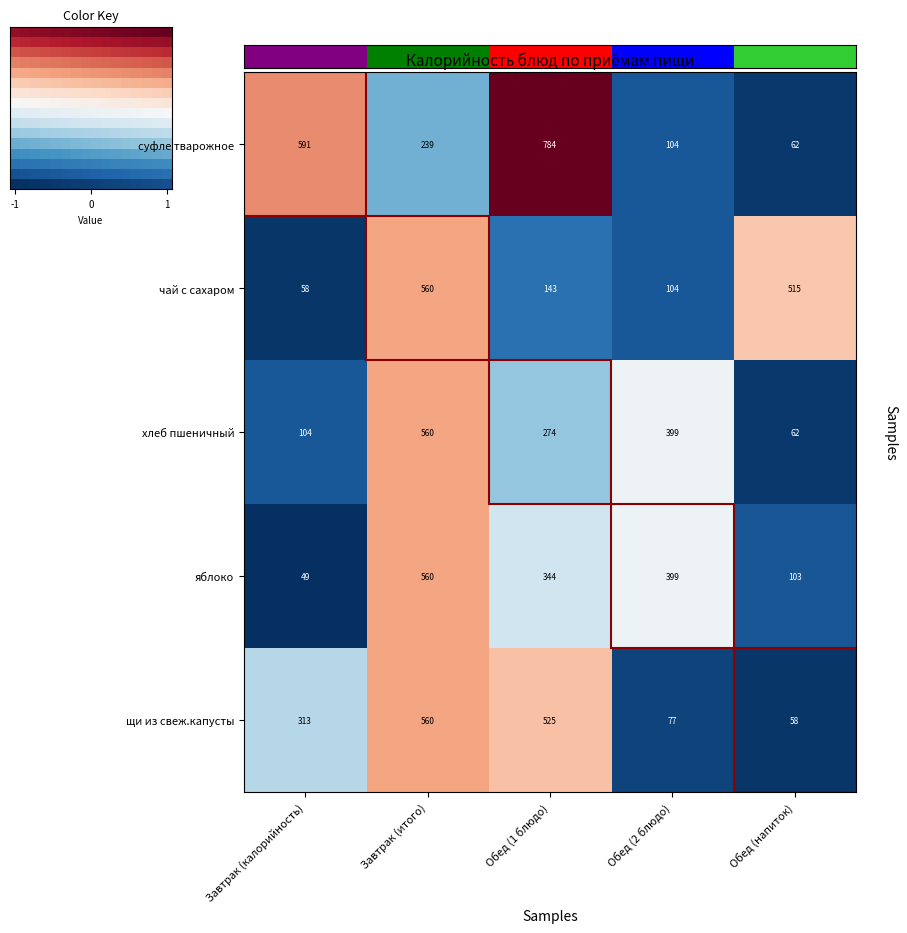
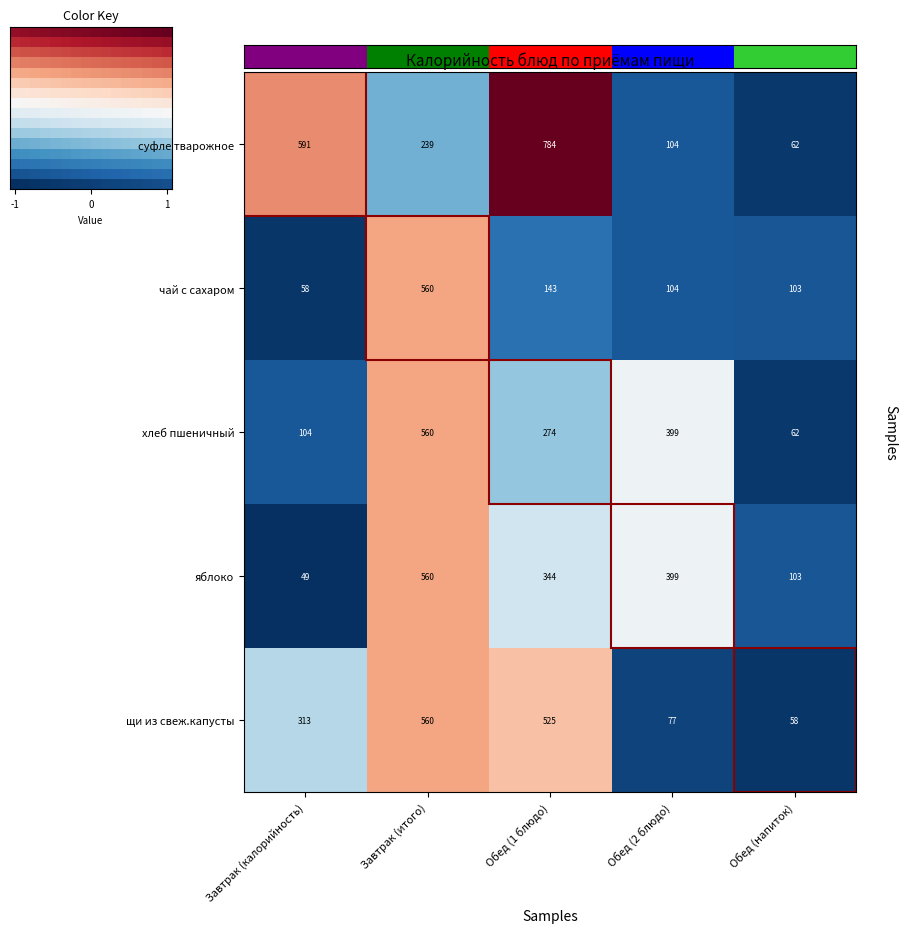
  {
    "Калорийность блюд по приёмам пищи": {
      "чай с сахаром": {
        "Завтрак (калорийность)": 58,
        "Завтрак (итого)": 560,
        "Обед (1 блюдо)": 143,
        "Обед (2 блюдо)": 104,
-       "Обед (напиток)": 515
+       "Обед (напиток)": 103
      },
      "хлеб пшеничный": {
        "Завтрак (калорийность)": 104,
        "Завтрак (итого)": 560,
        "Обед (1 блюдо)": 274,
        "Обед (2 блюдо)": 399,
        "Обед (напиток)": 62
      },
      "яблоко": {
        "Завтрак (калорийность)": 49,
        "Завтрак (итого)": 560,
        "Обед (1 блюдо)": 344,
        "Обед (2 блюдо)": 399,
        "Обед (напиток)": 103
      },
      "щи из свеж.капусты": {
        "Завтрак (калорийность)": 313,
        "Завтрак (итого)": 560,
        "Обед (1 блюдо)": 525,
        "Обед (2 блюдо)": 77,
        "Обед (напиток)": 58
      }
    }
  }
